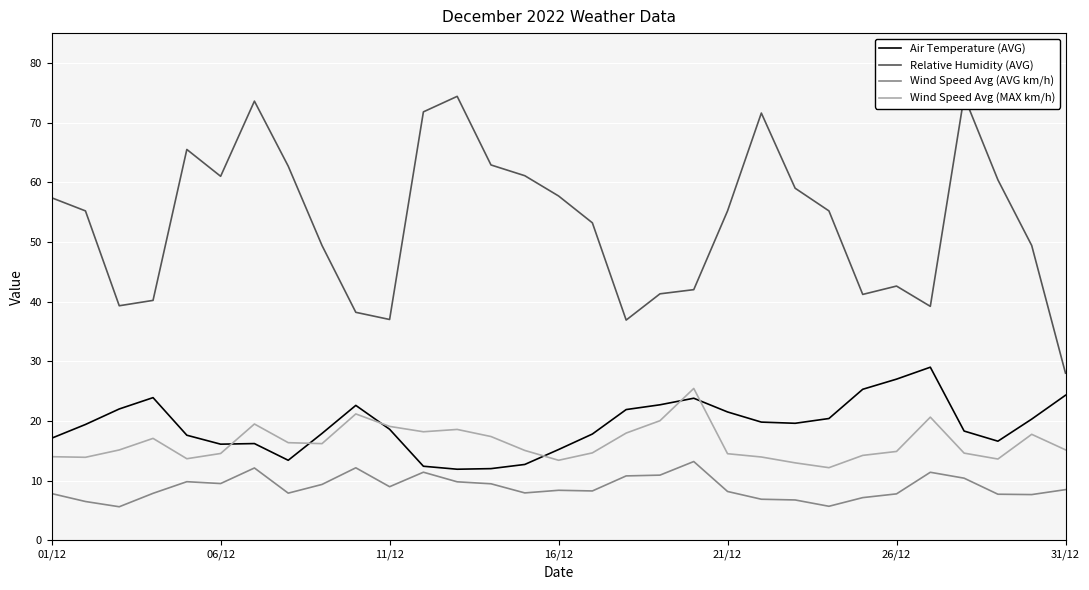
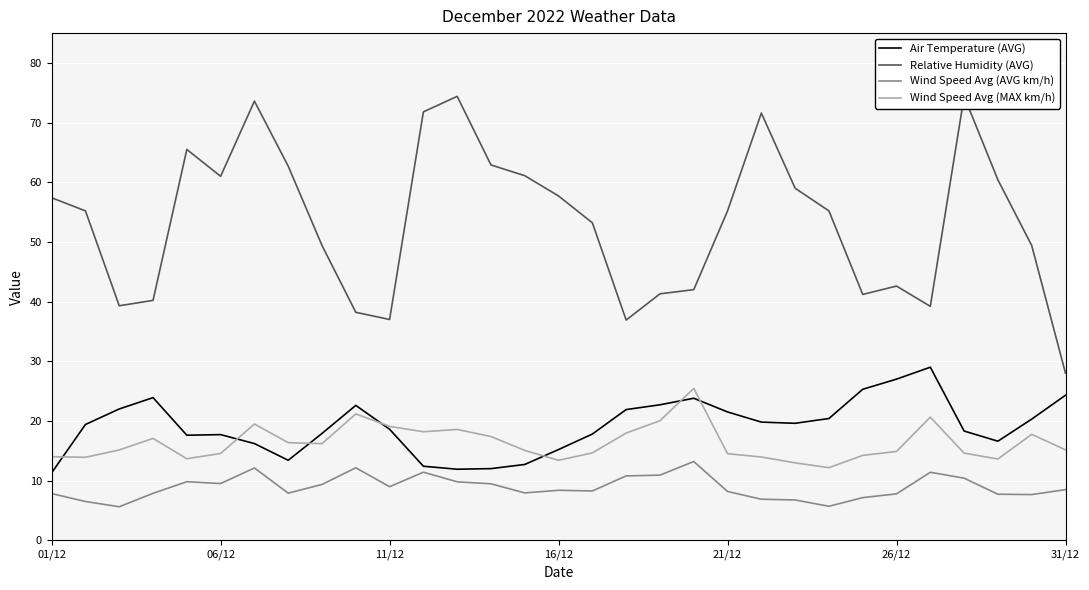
  {
    "Air Temperature (AVG)": {
-     "01/12": 17,
-     "06/12": 16,
+     "01/12": 11,
+     "06/12": 18,
      "11/12": 19,
      "16/12": 15,
      "21/12": 22,
      "26/12": 27,
      "31/12": 24
    },
    "Relative Humidity (AVG)": {
      "01/12": 57,
      "06/12": 61,
      "11/12": 37,
      "16/12": 58,
      "21/12": 55,
      "26/12": 43,
      "31/12": 28
    }
  }
